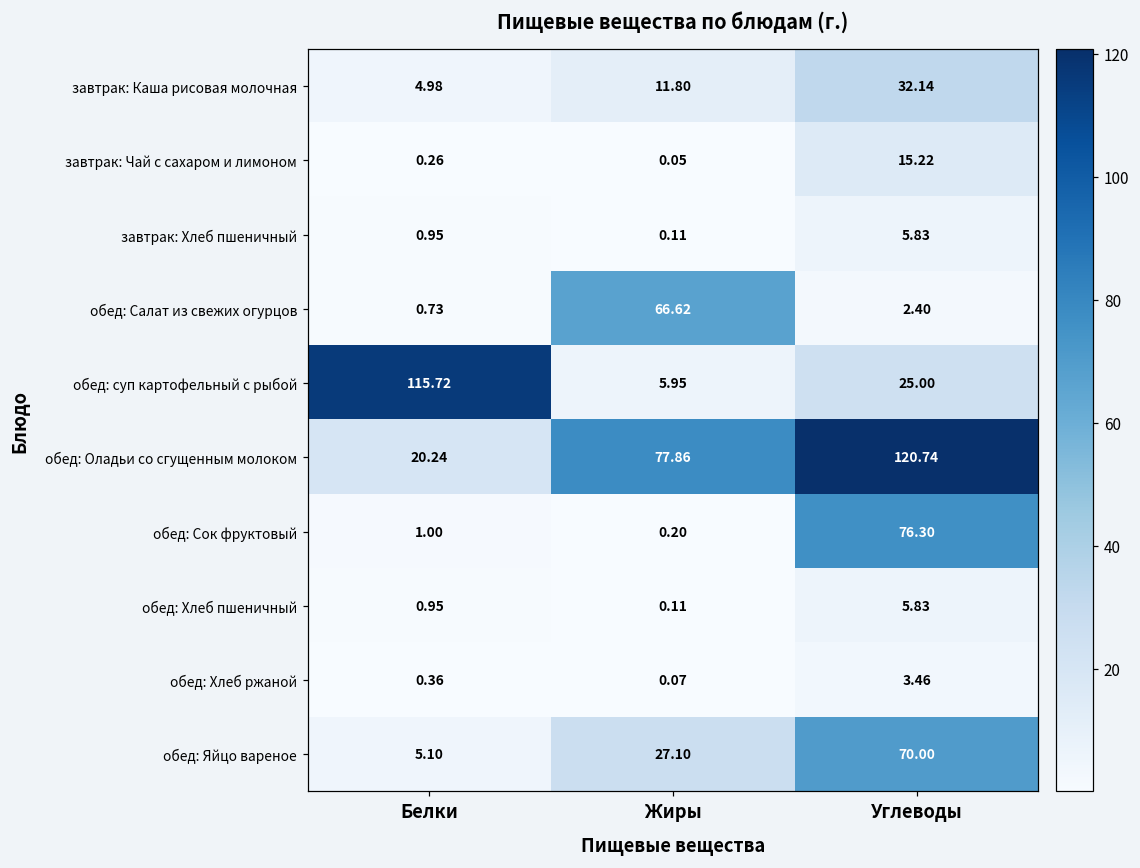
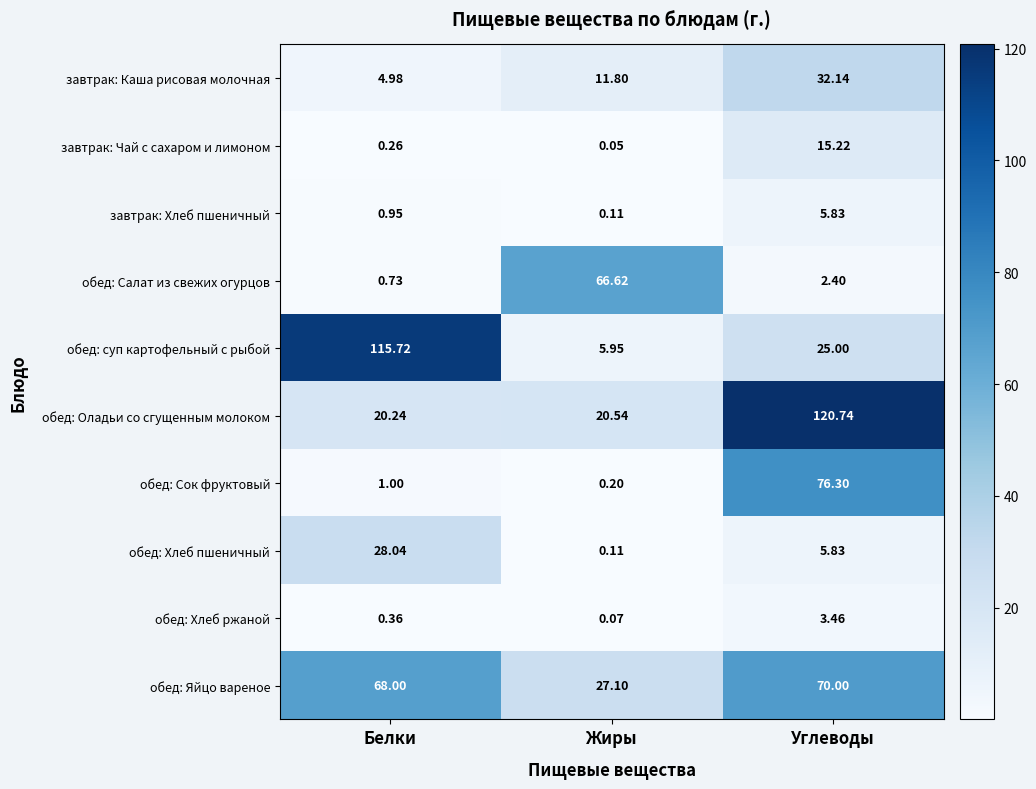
  {
    "завтрак: Каша рисовая молочная": {
      "Белки": 4.98,
      "Жиры": 11.80,
      "Углеводы": 32.14
    },
    "завтрак: Чай с сахаром и лимоном": {
      "Белки": 0.26,
      "Жиры": 0.05,
      "Углеводы": 15.22
    },
    "завтрак: Хлеб пшеничный": {
      "Белки": 0.95,
      "Жиры": 0.11,
      "Углеводы": 5.83
    },
    "обед: Салат из свежих огурцов": {
      "Белки": 0.73,
      "Жиры": 66.62,
      "Углеводы": 2.40
    },
    "обед: суп картофельный с рыбой": {
      "Белки": 115.72,
      "Жиры": 5.95,
      "Углеводы": 25.00
    },
    "обед: Оладьи со сгущенным молоком": {
      "Белки": 20.24,
-     "Жиры": 77.86,
+     "Жиры": 20.54,
      "Углеводы": 120.74
    },
    "обед: Сок фруктовый": {
      "Белки": 1.00,
      "Жиры": 0.20,
      "Углеводы": 76.30
    },
    "обед: Хлеб пшеничный": {
-     "Белки": 0.95,
+     "Белки": 28.04,
      "Жиры": 0.11,
      "Углеводы": 5.83
    },
    "обед: Хлеб ржаной": {
      "Белки": 0.36,
      "Жиры": 0.07,
      "Углеводы": 3.46
    },
    "обед: Яйцо вареное": {
-     "Белки": 5.10,
+     "Белки": 68.00,
      "Жиры": 27.10,
      "Углеводы": 70.00
    }
  }
